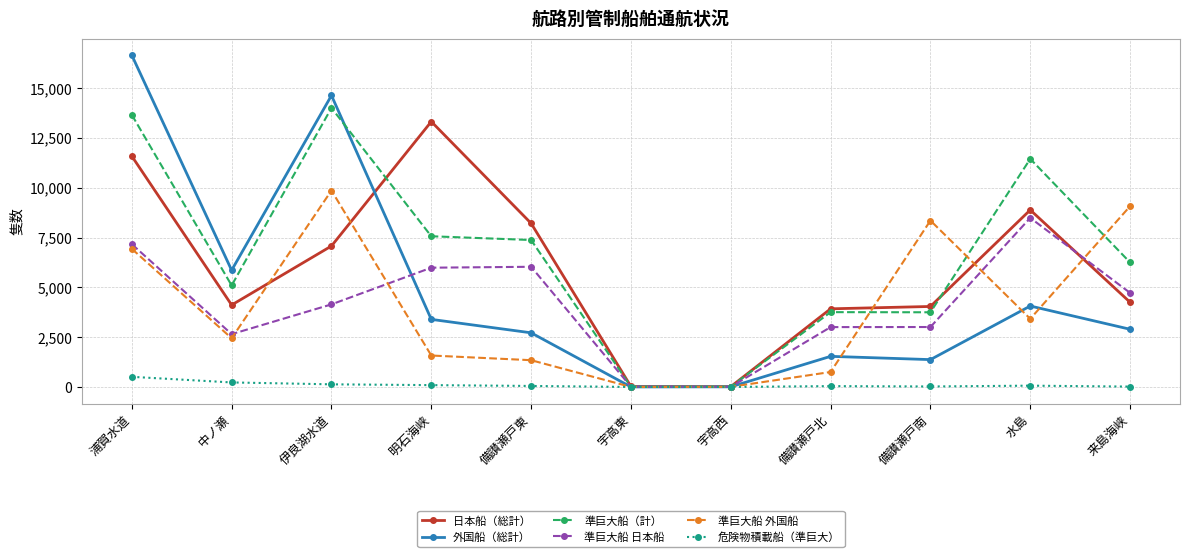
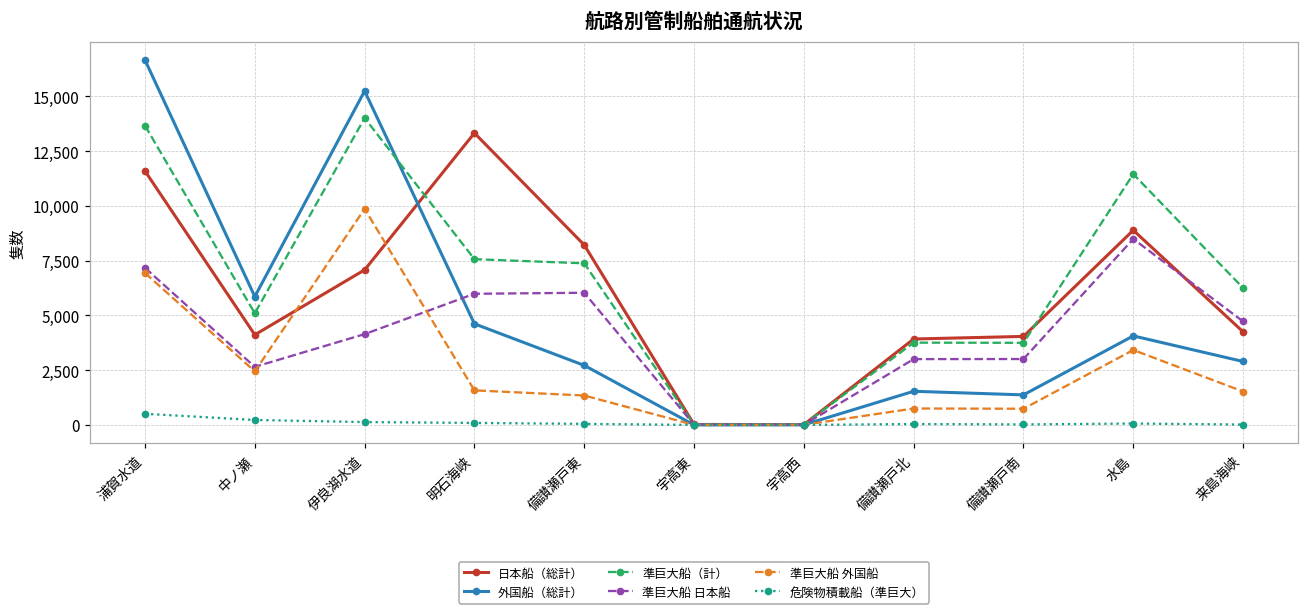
  {
    "日本船（総計）": {
      "浦賀水道": "11,600",
      "中ノ瀬": "4,100",
      "伊良湖水道": "7,100",
      "明石海峡": "13,300",
      "備讃瀬戸東": "8,200",
      "備讃瀬戸北": "3,900",
      "備讃瀬戸南": "4,000",
      "水島": "8,900",
      "来島海峡": "4,300"
    },
    "外国船（総計）": {
      "浦賀水道": "16,700",
      "中ノ瀬": "5,900",
-     "伊良湖水道": "14,600",
-     "明石海峡": "3,400",
+     "伊良湖水道": "15,200",
+     "明石海峡": "4,600",
      "備讃瀬戸東": "2,700",
      "備讃瀬戸北": "1,500",
      "備讃瀬戸南": "1,400",
      "水島": "4,100",
      "来島海峡": "2,900"
    },
    "準巨大船 日本船": {
      "浦賀水道": "7,200",
      "中ノ瀬": "2,700",
      "伊良湖水道": "4,100",
      "明石海峡": "6,000",
      "備讃瀬戸東": "6,000",
      "備讃瀬戸北": "3,000",
      "備讃瀬戸南": "3,000",
      "水島": "8,500",
      "来島海峡": "4,700"
    },
    "準巨大船 外国船": {
      "浦賀水道": "6,900",
      "中ノ瀬": "2,400",
      "伊良湖水道": "9,900",
      "明石海峡": "1,600",
      "備讃瀬戸東": "1,300",
      "備讃瀬戸北": "800",
-     "備讃瀬戸南": "8,400",
+     "備讃瀬戸南": "700",
      "水島": "3,400",
-     "来島海峡": "9,100"
+     "来島海峡": "1,500"
    }
  }
